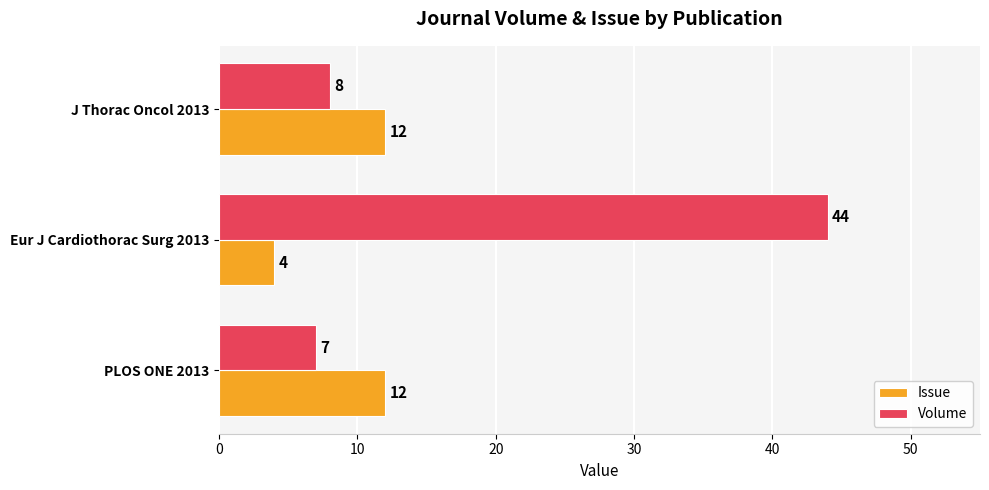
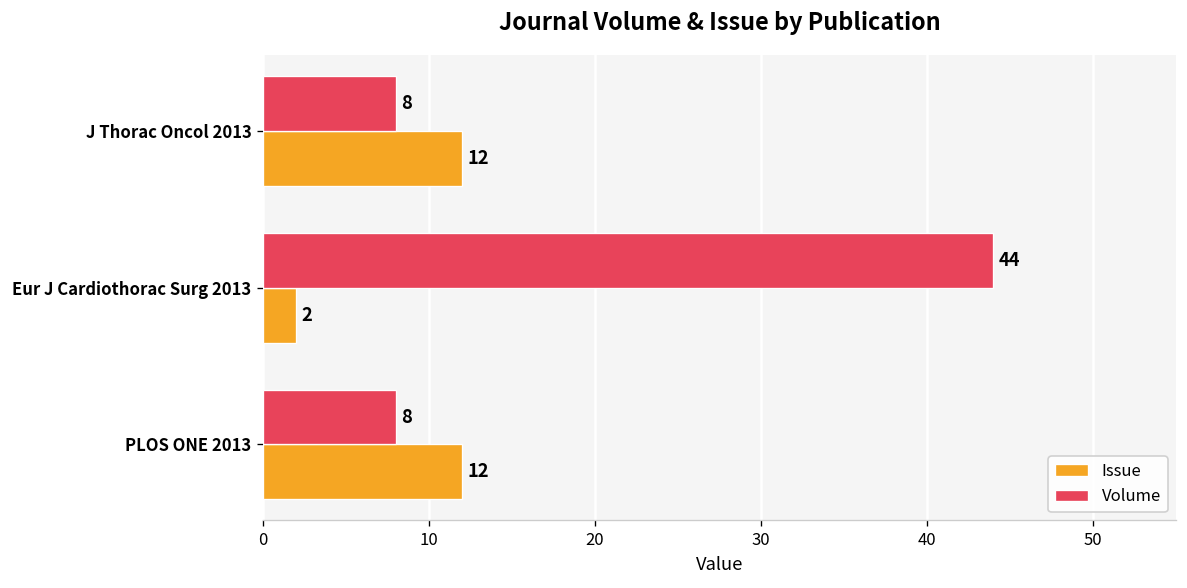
  {
    "Issue": {
      "J Thorac Oncol 2013": 12,
-     "Eur J Cardiothorac Surg 2013": 4,
+     "Eur J Cardiothorac Surg 2013": 2,
      "PLOS ONE 2013": 12
    },
    "Volume": {
      "J Thorac Oncol 2013": 8,
      "Eur J Cardiothorac Surg 2013": 44,
-     "PLOS ONE 2013": 7
+     "PLOS ONE 2013": 8
    }
  }
